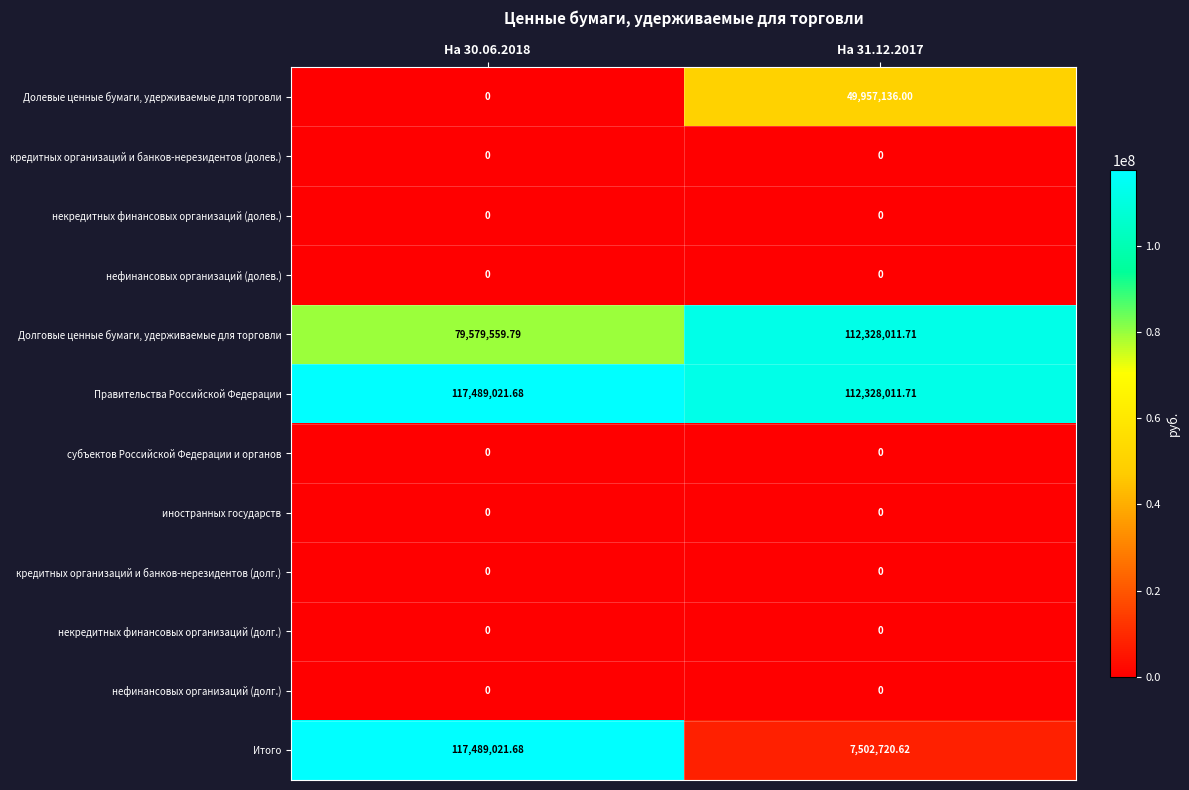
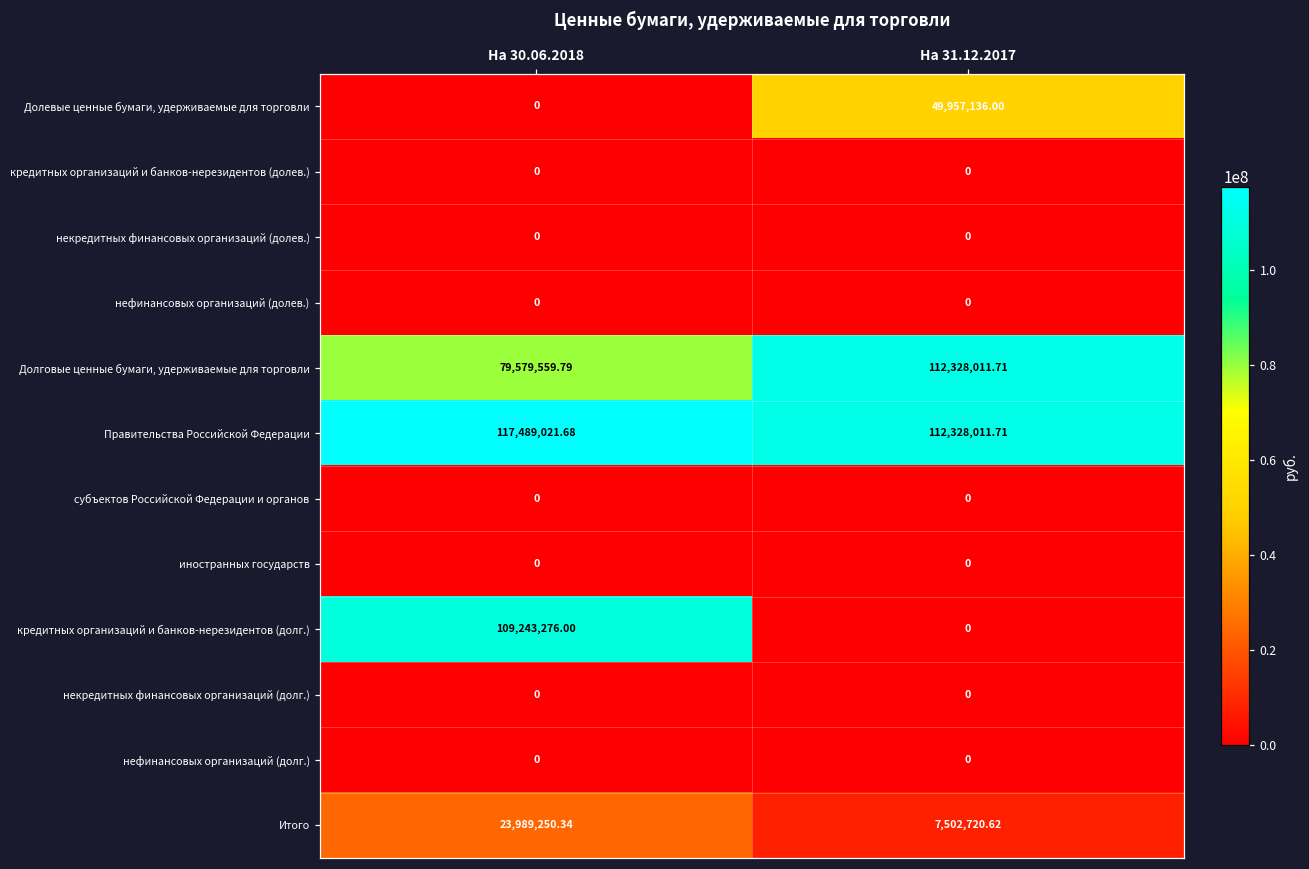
  {
    "Долевые ценные бумаги, удерживаемые для торговли": {
      "На 30.06.2018": "0",
      "На 31.12.2017": "49,957,136.00"
    },
    "кредитных организаций и банков-нерезидентов (долев.)": {
      "На 30.06.2018": "0",
      "На 31.12.2017": "0"
    },
    "некредитных финансовых организаций (долев.)": {
      "На 30.06.2018": "0",
      "На 31.12.2017": "0"
    },
    "нефинансовых организаций (долев.)": {
      "На 30.06.2018": "0",
      "На 31.12.2017": "0"
    },
    "Долговые ценные бумаги, удерживаемые для торговли": {
      "На 30.06.2018": "79,579,559.79",
      "На 31.12.2017": "112,328,011.71"
    },
    "Правительства Российской Федерации": {
      "На 30.06.2018": "117,489,021.68",
      "На 31.12.2017": "112,328,011.71"
    },
    "субъектов Российской Федерации и органов": {
      "На 30.06.2018": "0",
      "На 31.12.2017": "0"
    },
    "иностранных государств": {
      "На 30.06.2018": "0",
      "На 31.12.2017": "0"
    },
    "кредитных организаций и банков-нерезидентов (долг.)": {
-     "На 30.06.2018": "0",
+     "На 30.06.2018": "109,243,276.00",
      "На 31.12.2017": "0"
    },
    "некредитных финансовых организаций (долг.)": {
      "На 30.06.2018": "0",
      "На 31.12.2017": "0"
    },
    "нефинансовых организаций (долг.)": {
      "На 30.06.2018": "0",
      "На 31.12.2017": "0"
    },
    "Итого": {
-     "На 30.06.2018": "117,489,021.68",
+     "На 30.06.2018": "23,989,250.34",
      "На 31.12.2017": "7,502,720.62"
    }
  }
